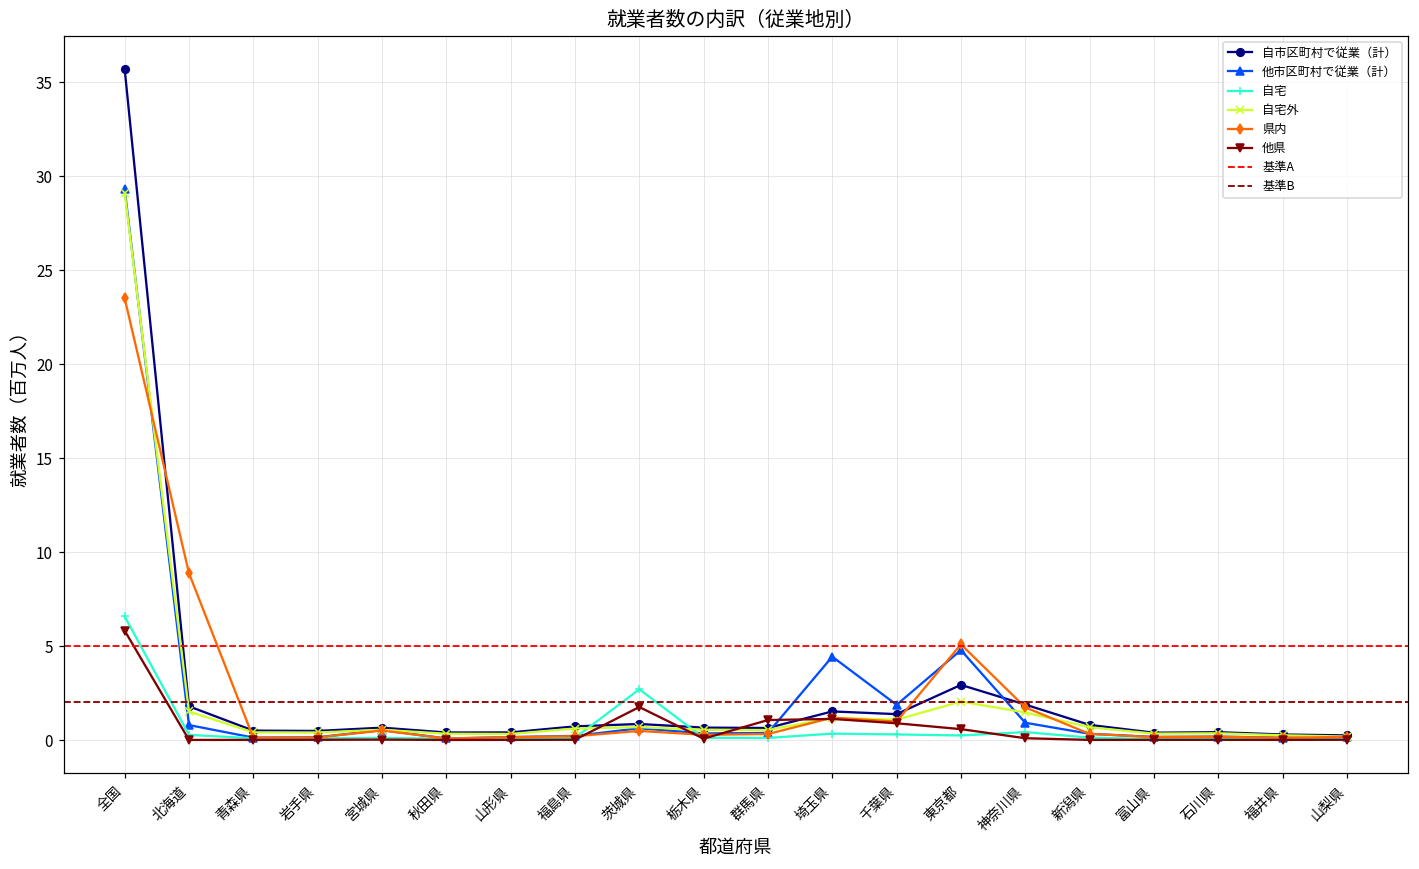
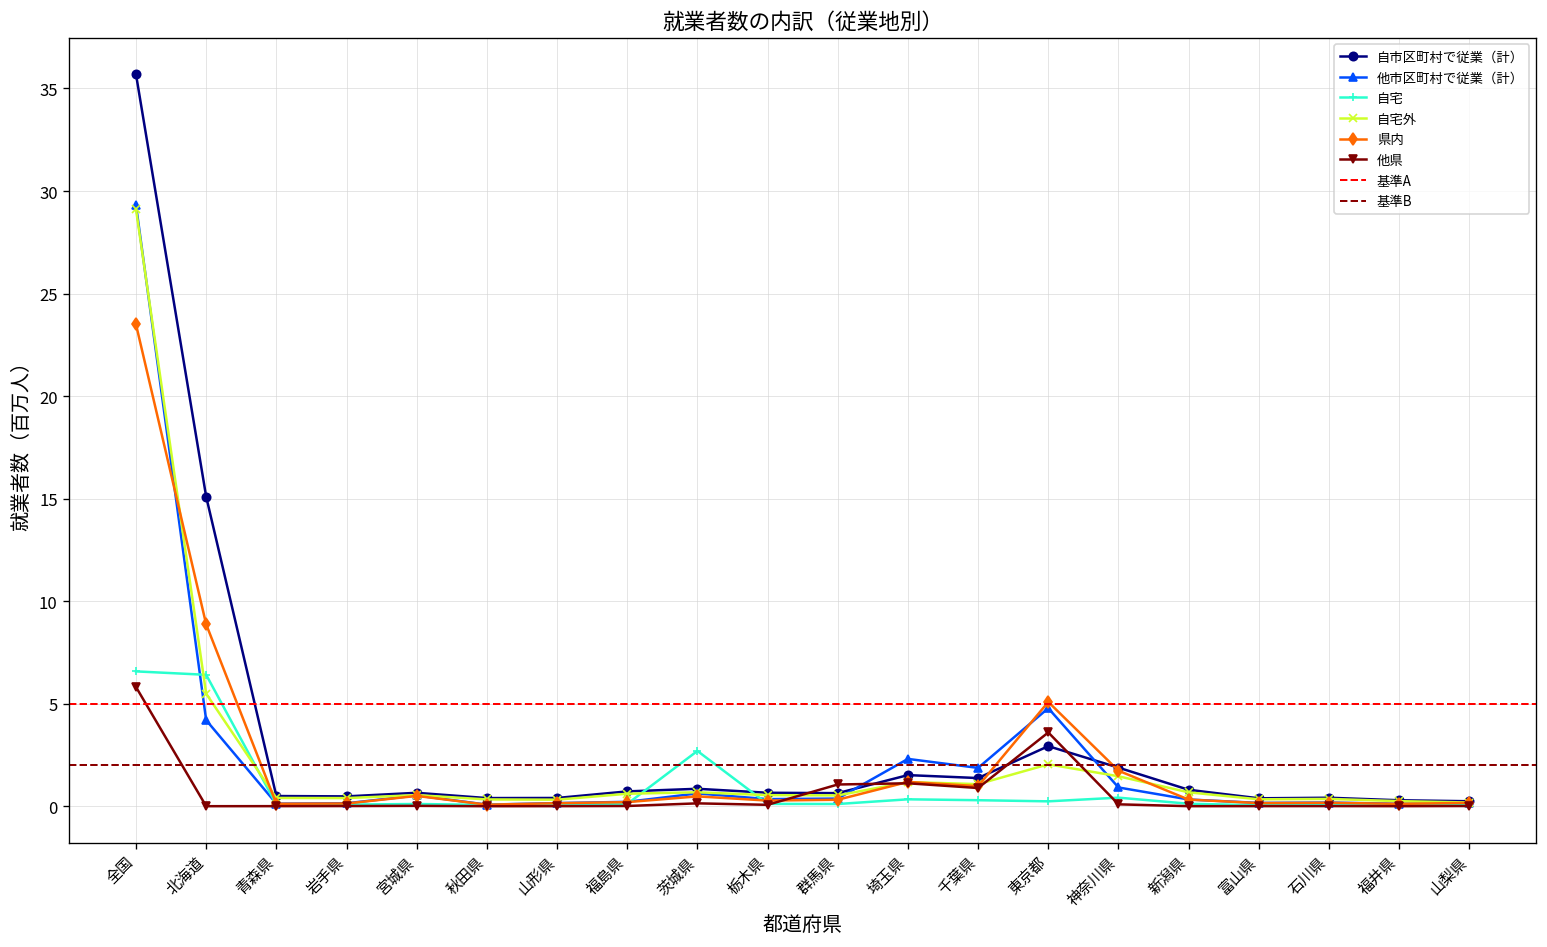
  {
    "自市区町村で従業（計）": {
      "全国": 35.7,
-     "北海道": 1.8,
+     "北海道": 15.1,
      "茨城県": 0.9,
      "埼玉県": 1.5,
      "千葉県": 1.4,
      "東京都": 2.9,
      "神奈川県": 1.9
    },
    "他市区町村で従業（計）": {
      "全国": 29.3,
-     "北海道": 0.8,
-     "埼玉県": 4.4,
+     "北海道": 4.2,
+     "埼玉県": 2.3,
      "千葉県": 1.9,
      "東京都": 4.8,
      "神奈川県": 0.9
    },
    "自宅": {
      "全国": 6.6,
-     "北海道": 0.3,
+     "北海道": 6.4,
      "茨城県": 2.7,
      "群馬県": 0.1,
      "埼玉県": 0.3,
      "千葉県": 0.3,
      "東京都": 0.2,
      "神奈川県": 0.4
    },
    "自宅外": {
      "全国": 29.1,
-     "北海道": 1.5,
+     "北海道": 5.5,
      "東京都": 2.0,
      "神奈川県": 1.5
    },
    "県内": {
      "全国": 23.5,
      "北海道": 8.9,
      "東京都": 5.1,
      "神奈川県": 1.7
    },
    "他県": {
      "全国": 5.8,
      "北海道": 0.0,
-     "茨城県": 1.8,
+     "茨城県": 0.1,
      "群馬県": 1.1,
-     "東京都": 0.6,
+     "東京都": 3.6,
      "神奈川県": 0.1
    }
  }
